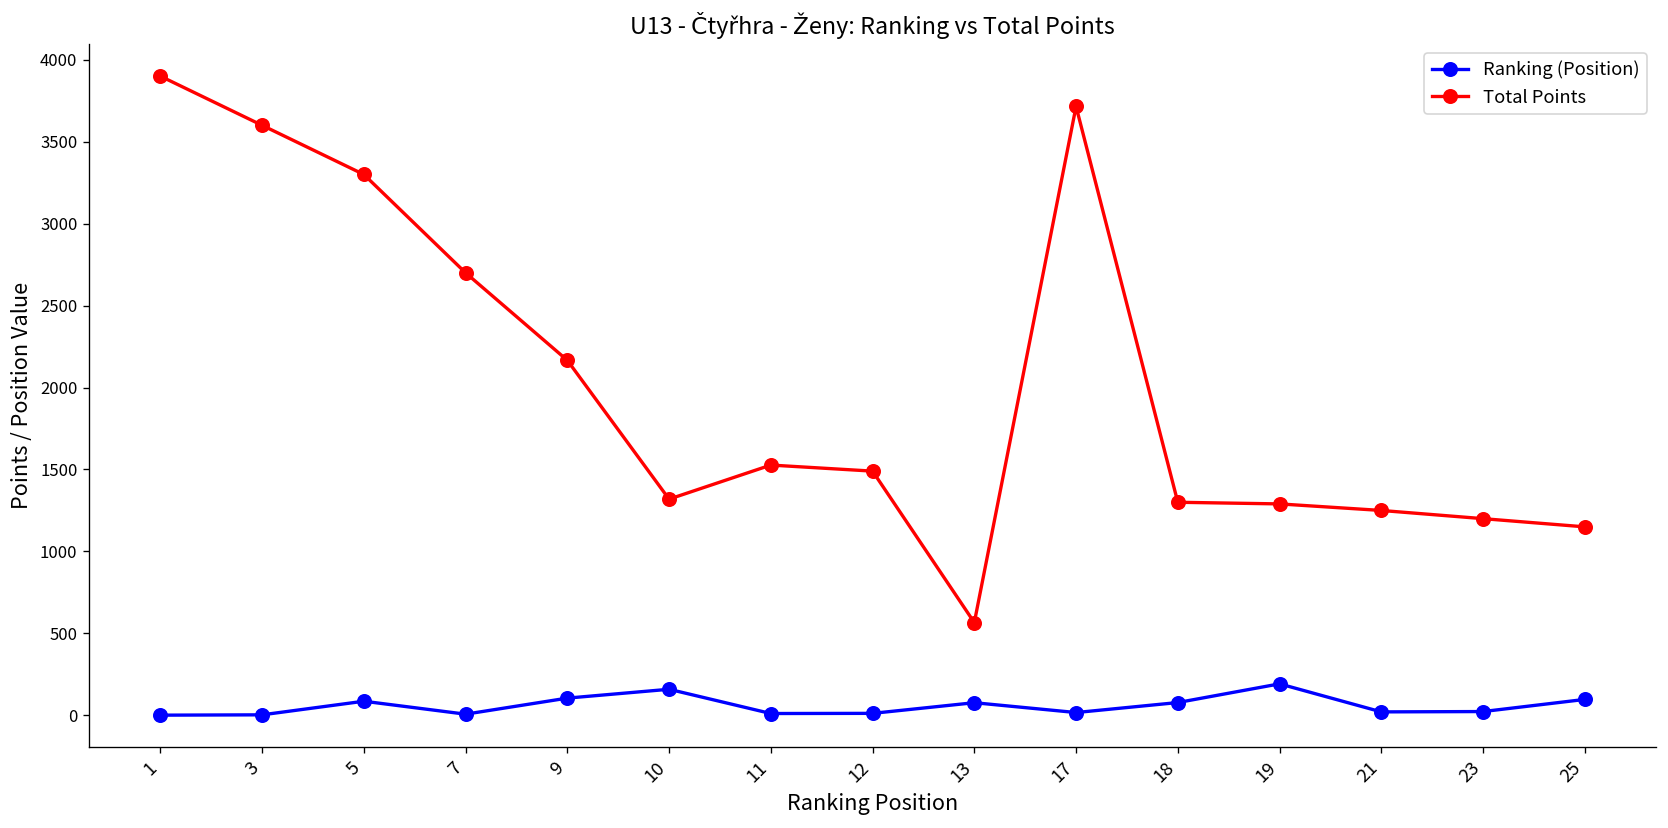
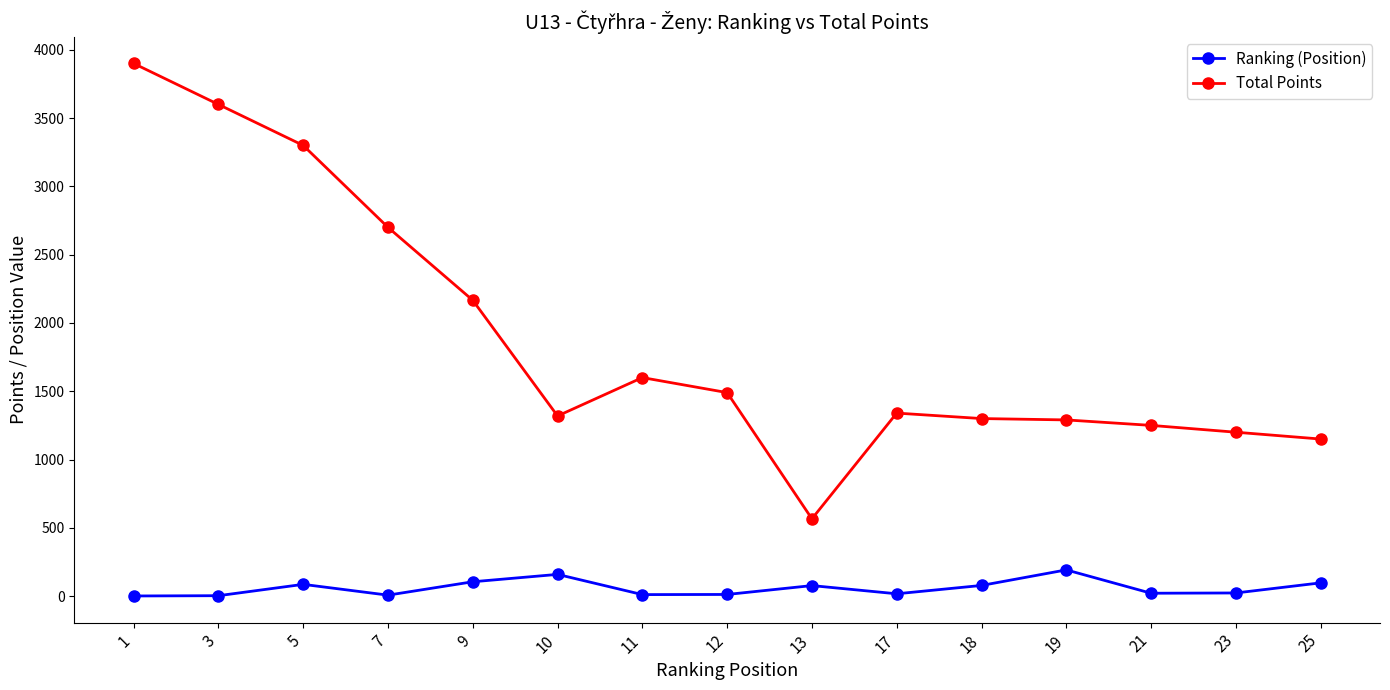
  {
    "Ranking (Position)": {
      "1": 0,
      "3": 0,
      "5": 90,
      "7": 10,
      "9": 110,
      "10": 160,
      "11": 10,
      "12": 10,
      "13": 80,
      "17": 20,
      "18": 80,
      "19": 190,
      "21": 20,
      "23": 20,
      "25": 100
    },
    "Total Points": {
      "1": 3900,
      "3": 3600,
      "5": 3300,
      "7": 2700,
      "9": 2170,
      "10": 1320,
-     "11": 1530,
+     "11": 1600,
      "12": 1490,
      "13": 570,
-     "17": 3720,
+     "17": 1340,
      "18": 1300,
      "19": 1290,
      "21": 1250,
      "23": 1200,
      "25": 1150
    }
  }
